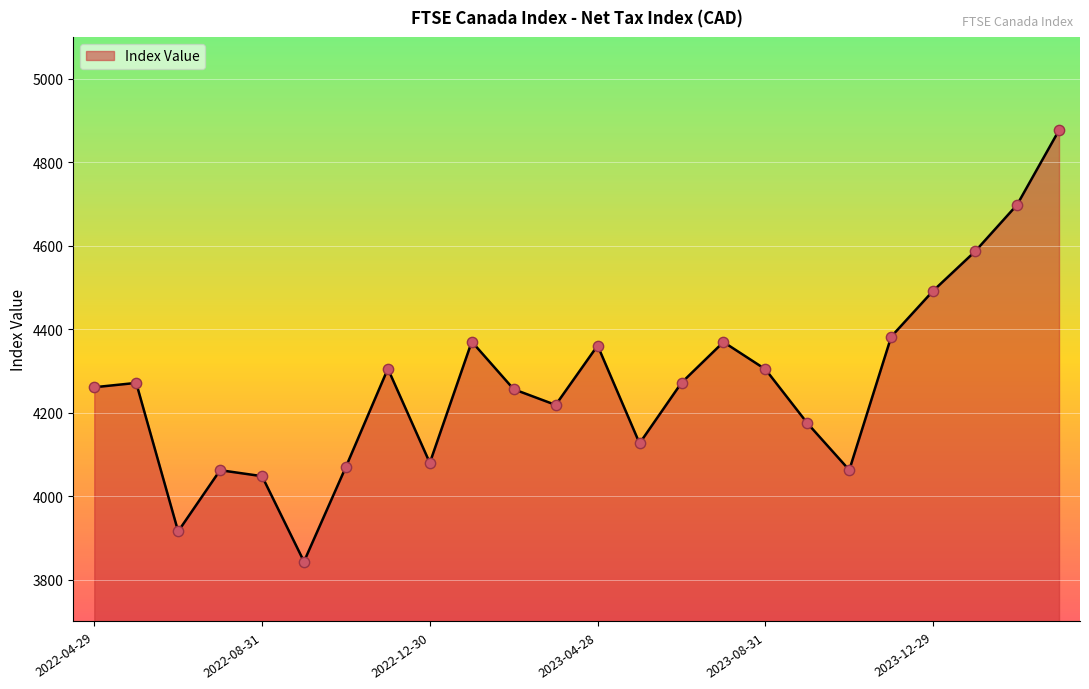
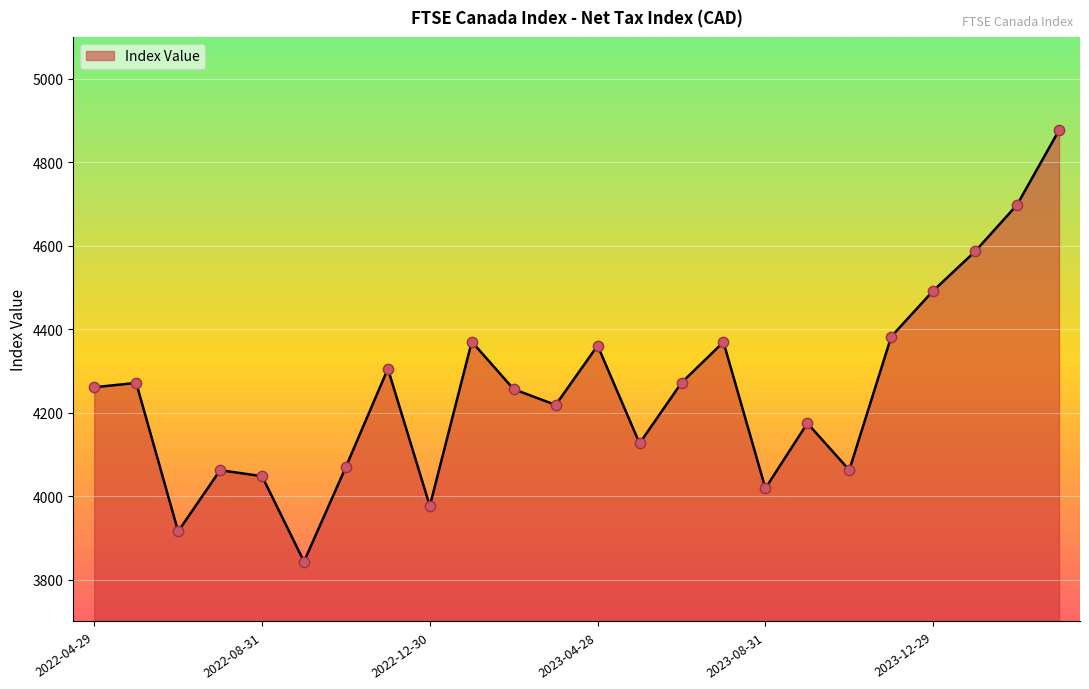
  {
    "2022-04-29": 4260,
    "2022-08-31": 4050,
-   "2022-12-30": 4080,
+   "2022-12-30": 3980,
    "2023-04-28": 4360,
-   "2023-08-31": 4300,
+   "2023-08-31": 4020,
    "2023-12-29": 4490
  }
